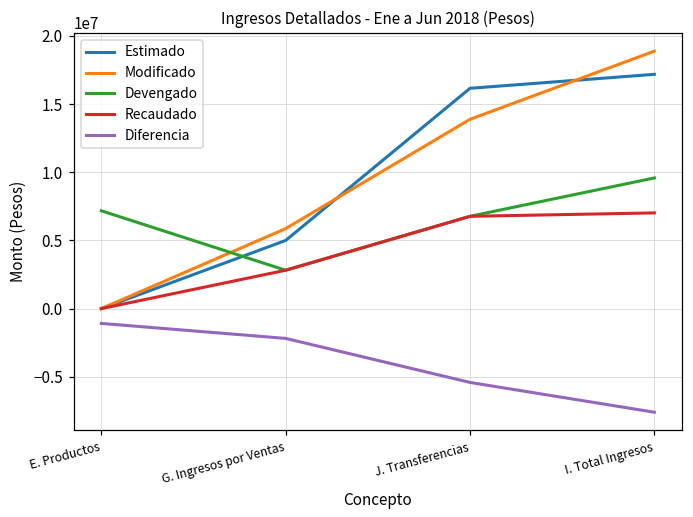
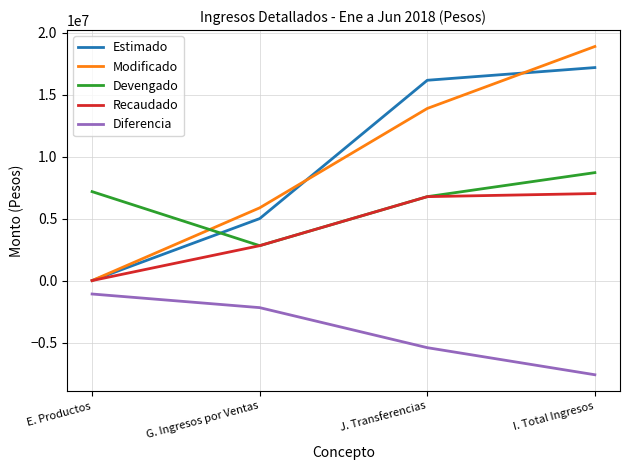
  {
    "Estimado": {
      "G. Ingresos por Ventas": 5000000,
      "J. Transferencias": 16200000,
      "I. Total Ingresos": 17200000
    },
    "Modificado": {
      "G. Ingresos por Ventas": 5900000,
      "J. Transferencias": 13900000,
      "I. Total Ingresos": 18900000
    },
    "Devengado": {
      "E. Productos": 7200000,
-     "I. Total Ingresos": 9600000
+     "I. Total Ingresos": 8700000
    },
    "Recaudado": {
      "I. Total Ingresos": 7000000
    },
    "Diferencia": {
      "E. Productos": -1100000,
      "G. Ingresos por Ventas": -2200000,
      "J. Transferencias": -5400000,
      "I. Total Ingresos": -7600000
    }
  }
